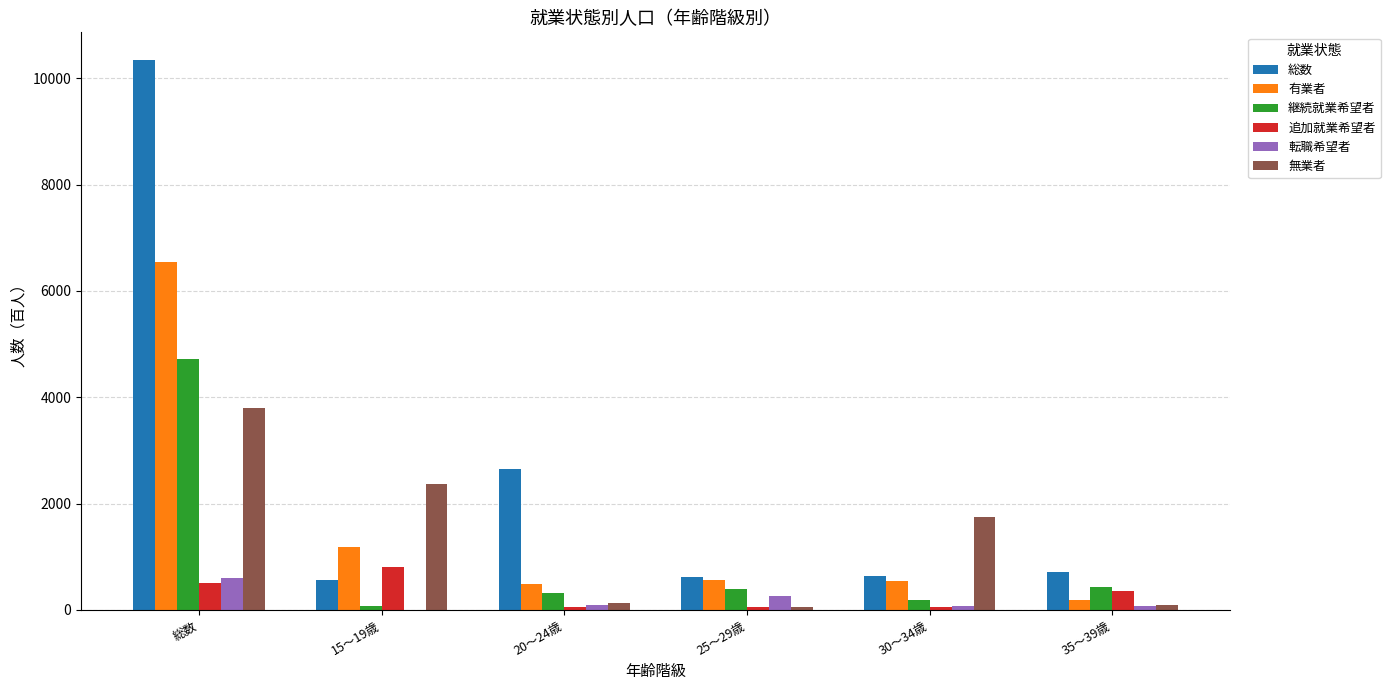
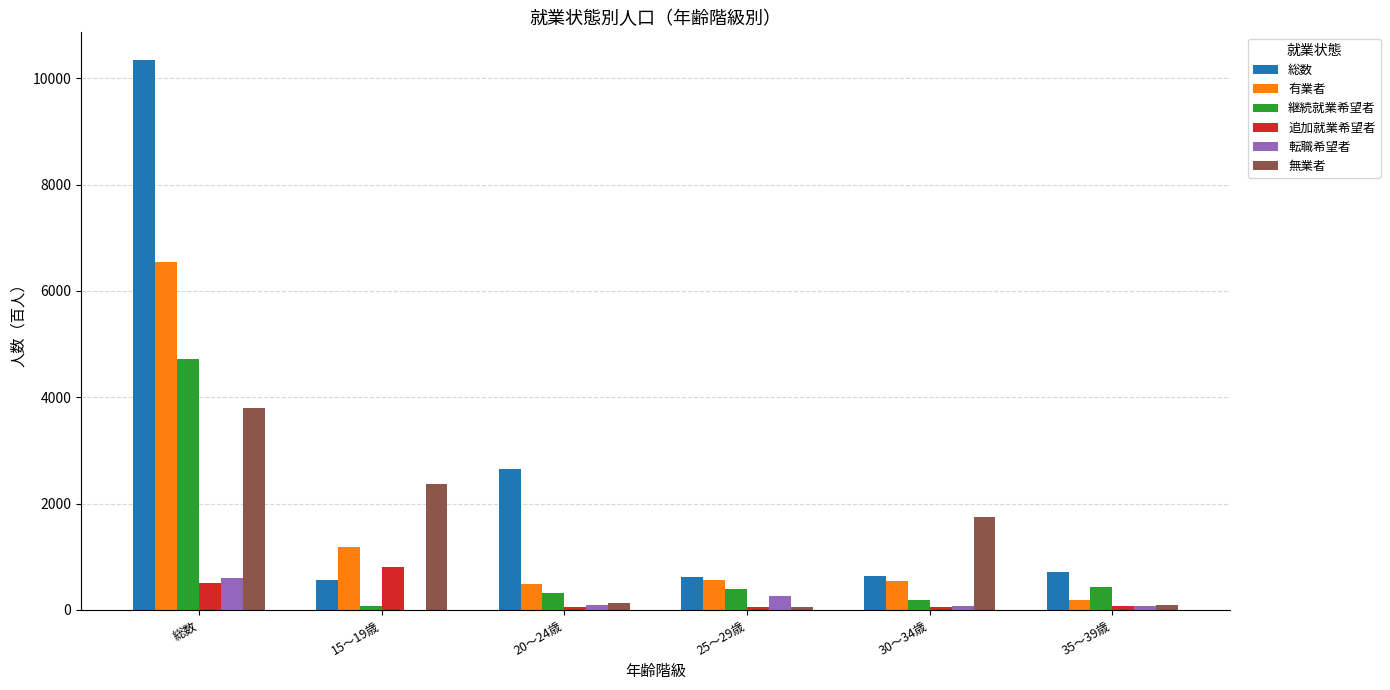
  {
    "総数": {
      "総数": 10300,
      "15～19歳": 600,
      "20～24歳": 2700,
      "25～29歳": 600,
      "30～34歳": 600,
      "35～39歳": 700
    },
    "有業者": {
      "総数": 6500,
      "15～19歳": 1200,
      "20～24歳": 500,
      "25～29歳": 600,
      "30～34歳": 500,
      "35～39歳": 200
    },
    "継続就業希望者": {
      "総数": 4700,
      "15～19歳": 100,
      "20～24歳": 300,
      "25～29歳": 400,
      "30～34歳": 200,
      "35～39歳": 400
    },
    "追加就業希望者": {
      "総数": 500,
      "15～19歳": 800,
      "20～24歳": 100,
      "25～29歳": 100,
      "30～34歳": 100,
-     "35～39歳": 400
+     "35～39歳": 100
    },
    "転職希望者": {
      "総数": 600,
      "20～24歳": 100,
      "25～29歳": 300,
      "30～34歳": 100,
      "35～39歳": 100
    },
    "無業者": {
      "総数": 3800,
      "15～19歳": 2400,
      "20～24歳": 100,
      "25～29歳": 100,
      "30～34歳": 1800,
      "35～39歳": 100
    }
  }
